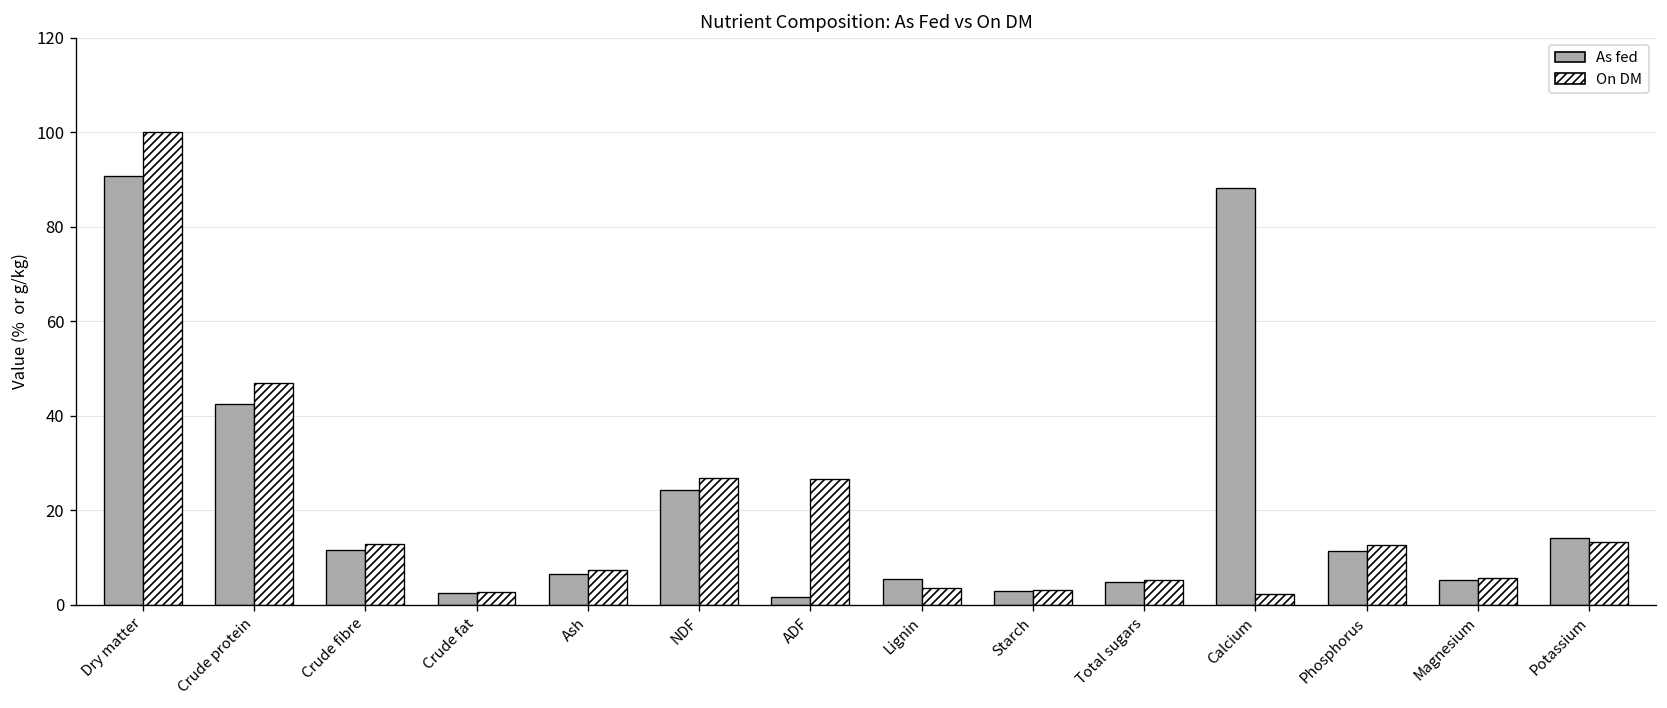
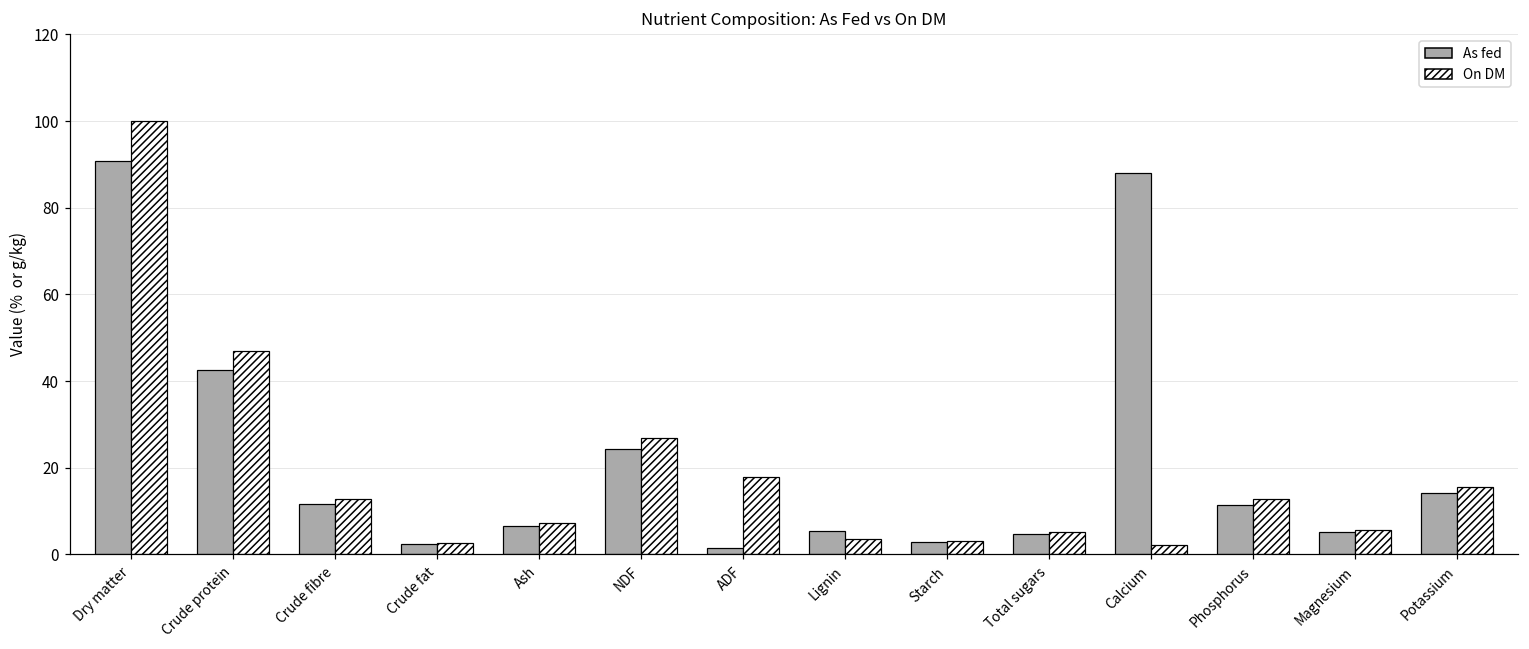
  {
    "As fed": {
      "Dry matter": 91,
      "Crude protein": 43,
      "Crude fibre": 12,
      "Crude fat": 3,
      "Ash": 7,
      "NDF": 24,
      "ADF": 2,
      "Lignin": 6,
      "Starch": 3,
      "Total sugars": 5,
      "Calcium": 88,
      "Phosphorus": 12,
      "Magnesium": 5,
      "Potassium": 14
    },
    "On DM": {
      "Dry matter": 100,
      "Crude protein": 47,
      "Crude fibre": 13,
      "Crude fat": 3,
      "Ash": 7,
      "NDF": 27,
-     "ADF": 27,
+     "ADF": 18,
      "Lignin": 4,
      "Starch": 3,
      "Total sugars": 5,
      "Calcium": 2,
      "Phosphorus": 13,
      "Magnesium": 6,
-     "Potassium": 13
+     "Potassium": 16
    }
  }
